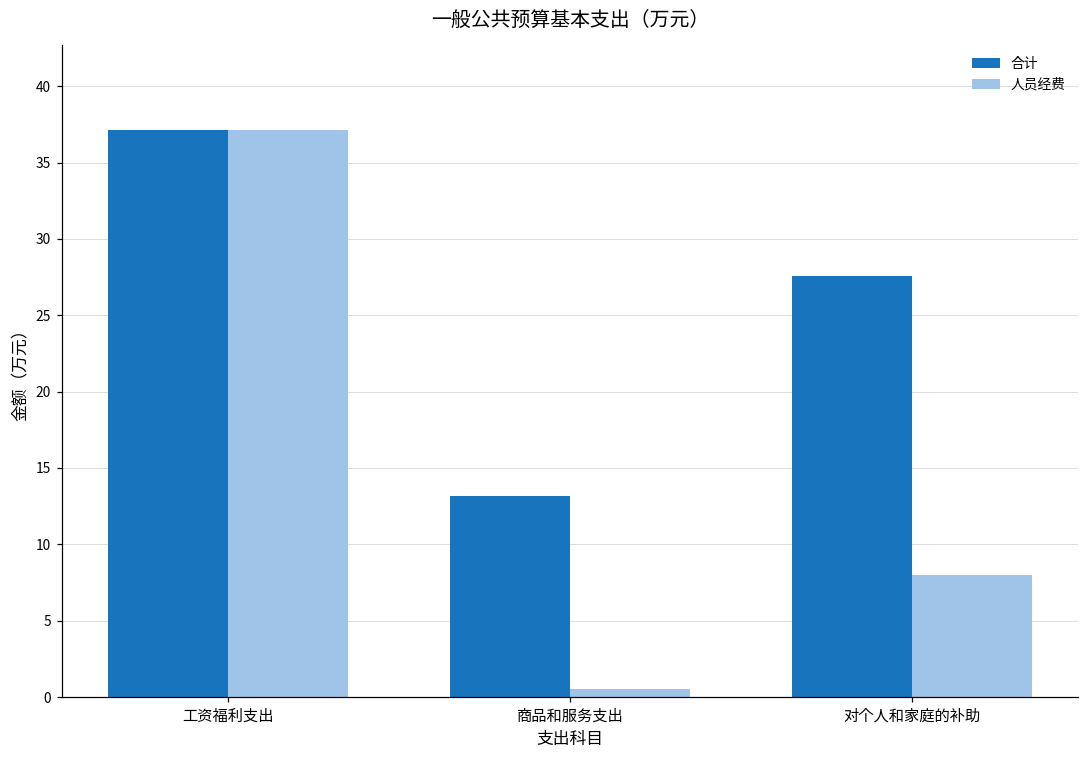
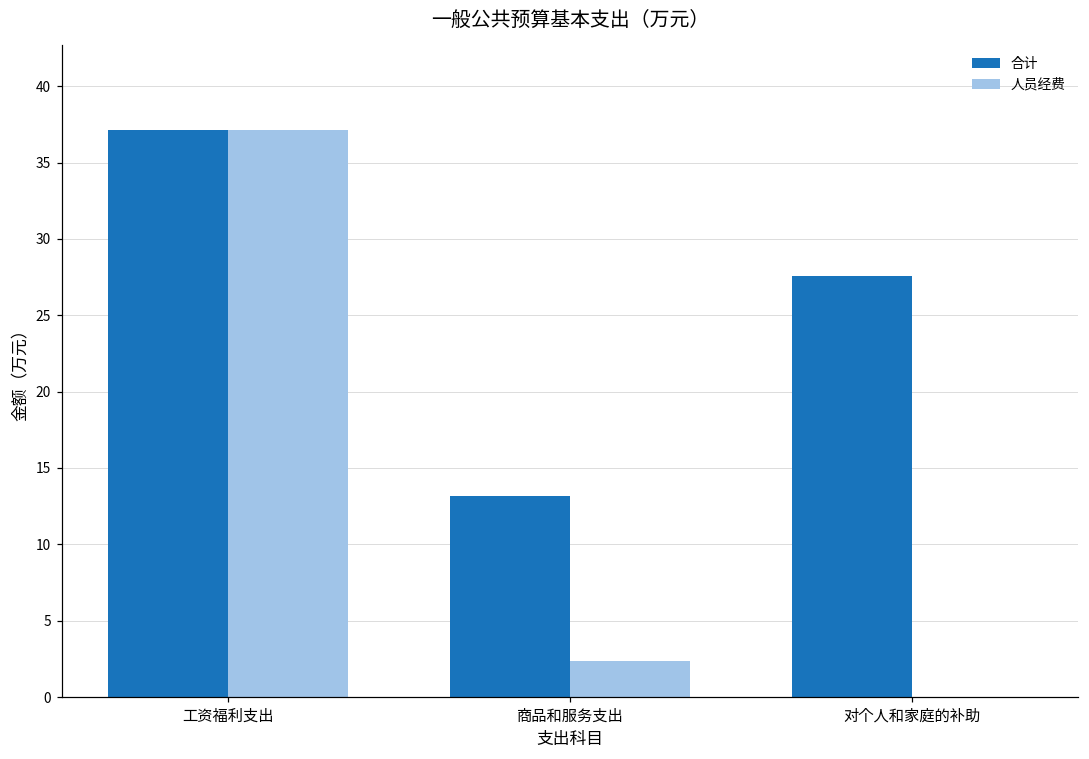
  {
    "合计": {
      "工资福利支出": 37.1,
      "商品和服务支出": 13.2,
      "对个人和家庭的补助": 27.6
    },
    "人员经费": {
      "工资福利支出": 37.1,
-     "商品和服务支出": 0.6,
-     "对个人和家庭的补助": 8.0
+     "商品和服务支出": 2.3,
+     "对个人和家庭的补助": 0.0
    }
  }
